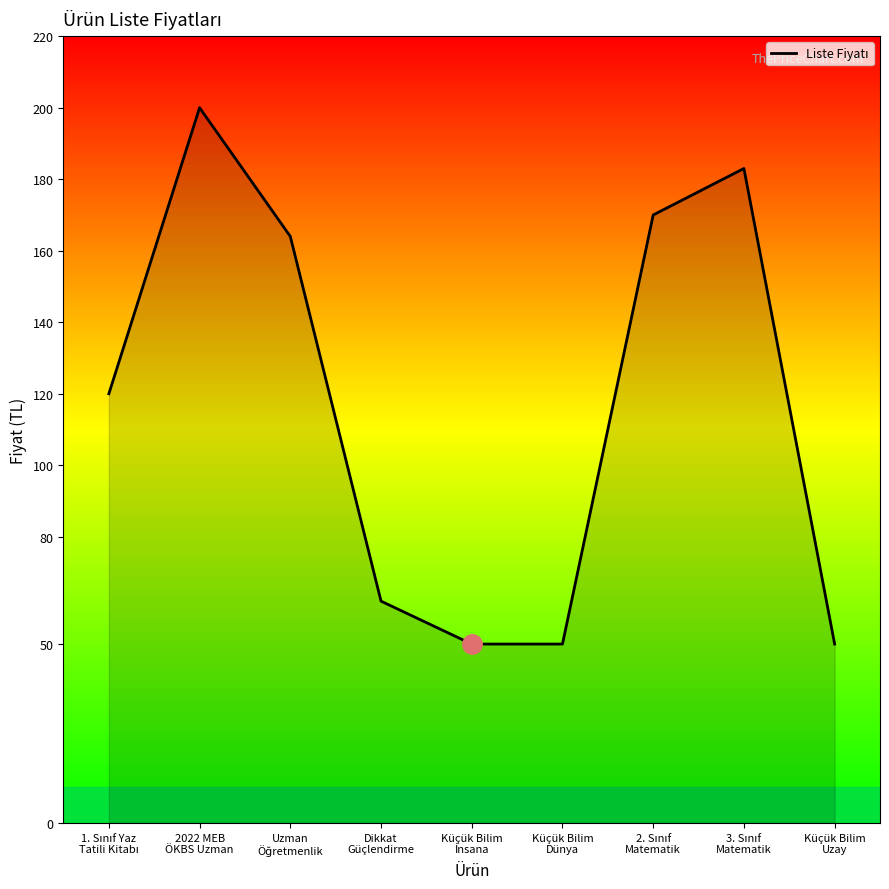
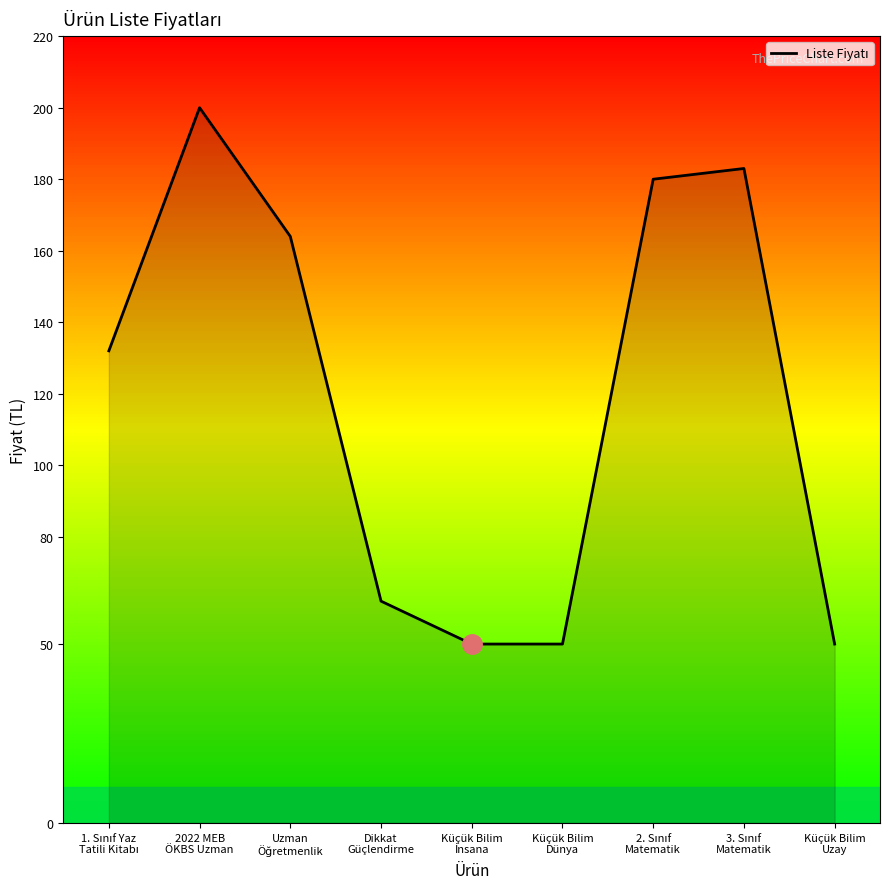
  {
    "Liste Fiyatı": {
-     "1. Sınıf Yaz Tatili Kitabı": 120,
+     "1. Sınıf Yaz Tatili Kitabı": 132,
      "2022 MEB ÖKBS Uzman": 200,
      "Uzman Öğretmenlik": 164,
      "Dikkat Güçlendirme": 62,
      "Küçük Bilim Dünya": 50,
-     "2. Sınıf Matematik": 170,
+     "2. Sınıf Matematik": 180,
      "3. Sınıf Matematik": 183,
      "Küçük Bilim Uzay": 50
    }
  }
